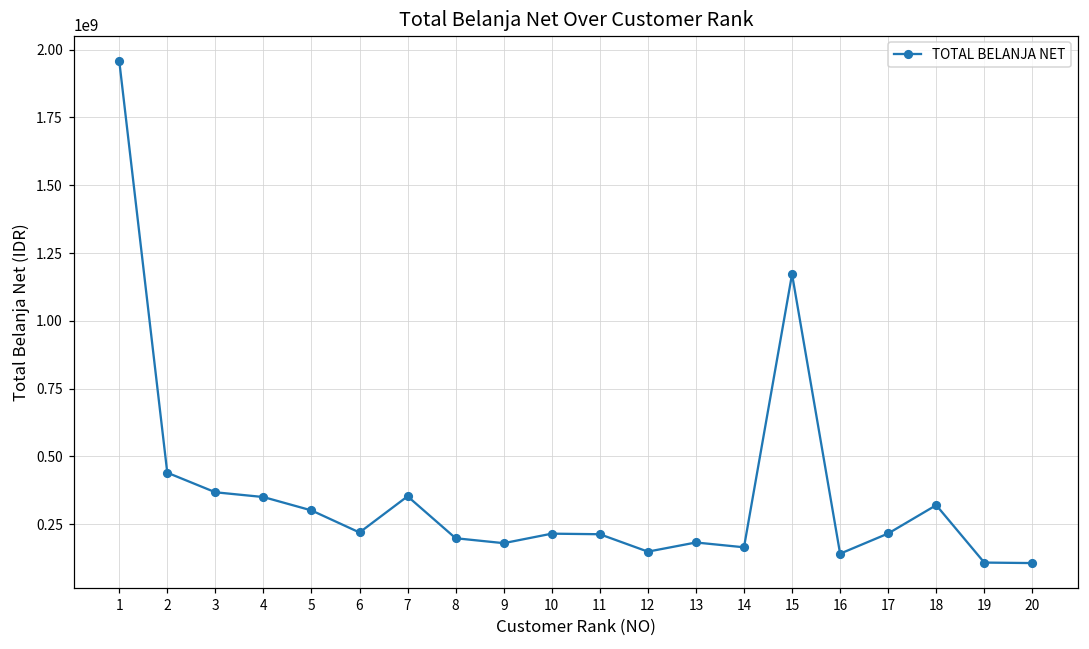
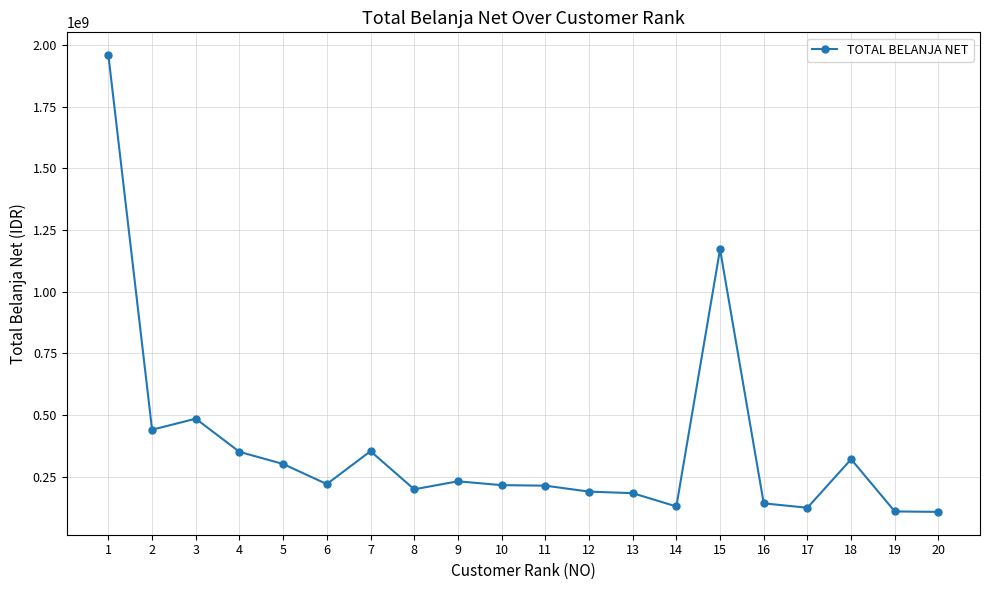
  {
    "1": 1960000000,
    "2": 440000000,
-   "3": 370000000,
+   "3": 480000000,
    "4": 350000000,
    "5": 300000000,
    "6": 220000000,
    "7": 350000000,
    "8": 200000000,
-   "9": 180000000,
+   "9": 230000000,
    "10": 220000000,
    "11": 210000000,
-   "12": 150000000,
+   "12": 190000000,
    "13": 180000000,
-   "14": 160000000,
+   "14": 130000000,
    "15": 1170000000,
    "16": 140000000,
-   "17": 220000000,
+   "17": 120000000,
    "18": 320000000,
    "19": 110000000,
    "20": 110000000
  }
